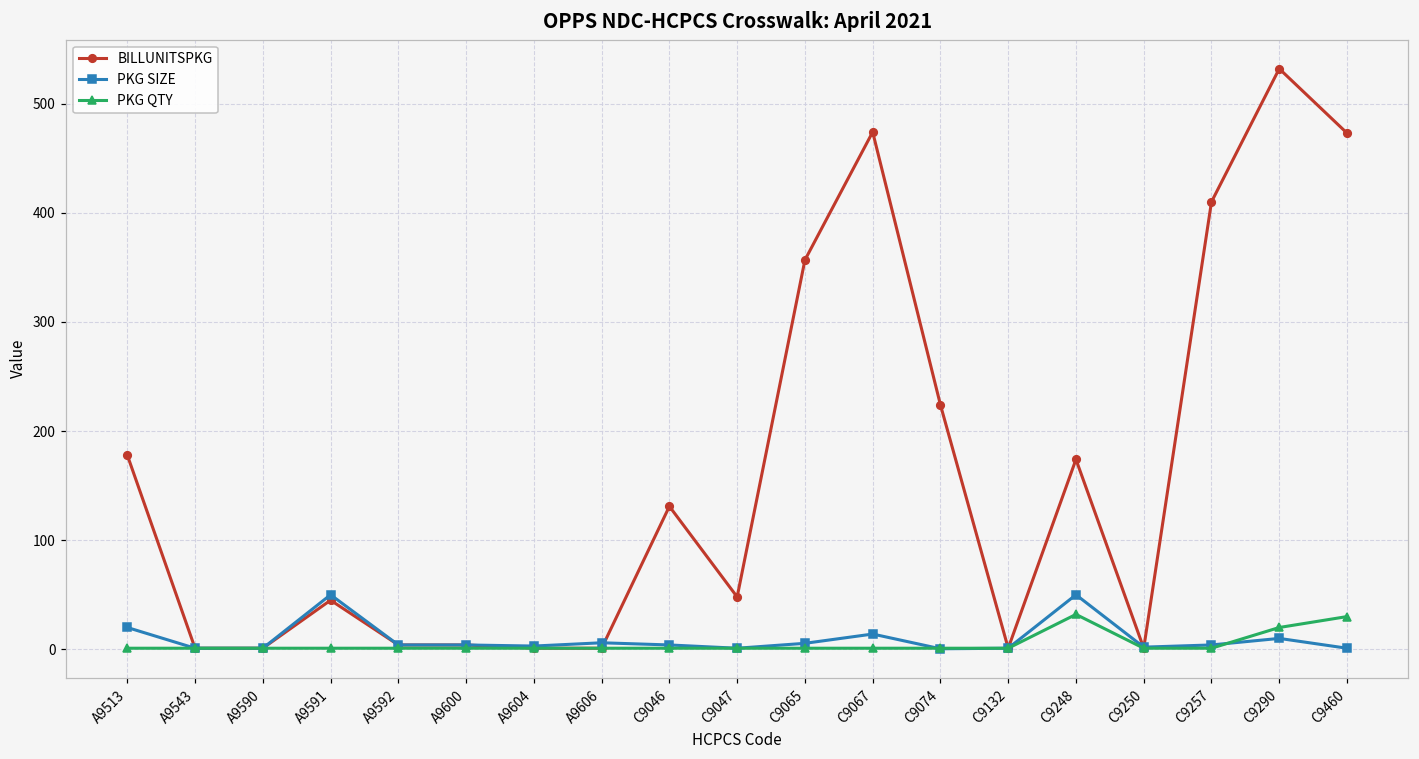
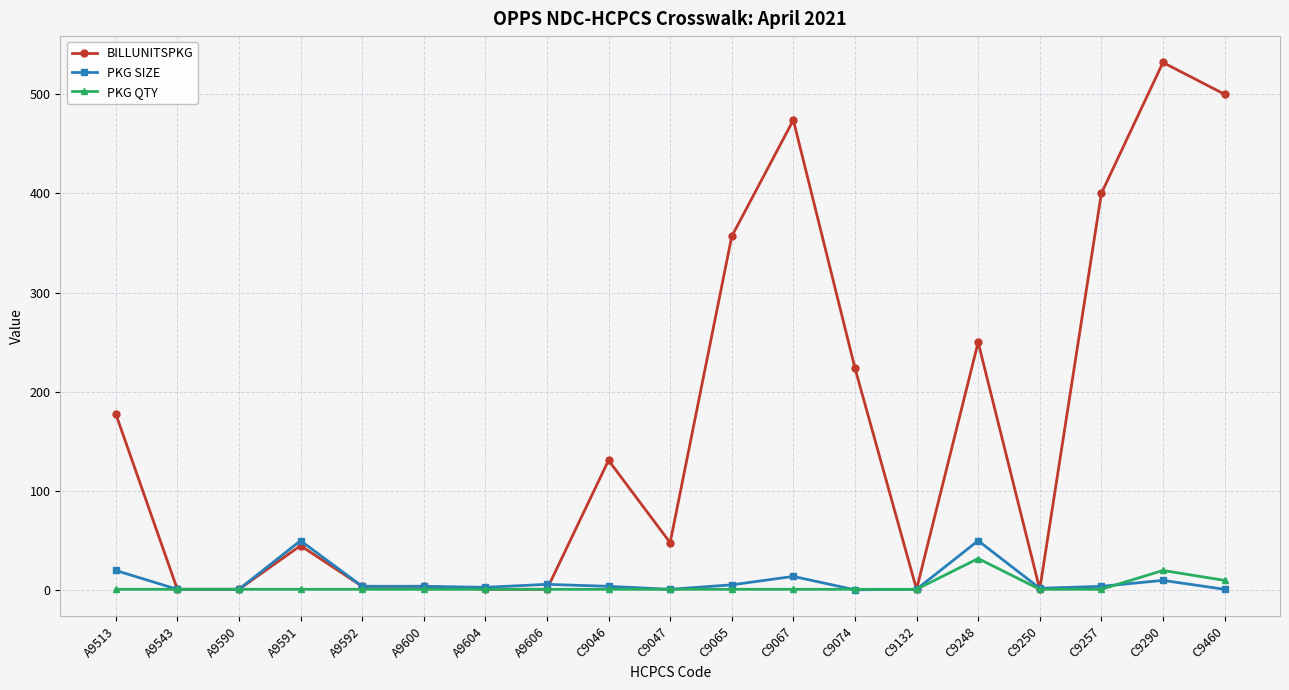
  {
    "BILLUNITSPKG": {
      "A9513": 180,
      "A9591": 50,
      "C9046": 130,
      "C9047": 50,
      "C9065": 360,
      "C9067": 470,
      "C9074": 220,
-     "C9248": 170,
-     "C9257": 410,
+     "C9248": 250,
+     "C9257": 400,
      "C9290": 530,
-     "C9460": 470
+     "C9460": 500
    },
    "PKG SIZE": {
      "A9513": 20,
      "A9591": 50,
      "A9606": 10,
      "C9046": 0,
      "C9065": 10,
      "C9067": 10,
      "C9248": 50,
      "C9257": 0,
      "C9290": 10,
      "C9460": 0
    },
    "PKG QTY": {
      "A9513": 0,
      "A9591": 0,
      "A9592": 0,
      "A9600": 0,
      "C9046": 0,
      "C9065": 0,
      "C9067": 0,
      "C9248": 30,
      "C9257": 0,
      "C9290": 20,
-     "C9460": 30
+     "C9460": 10
    }
  }
